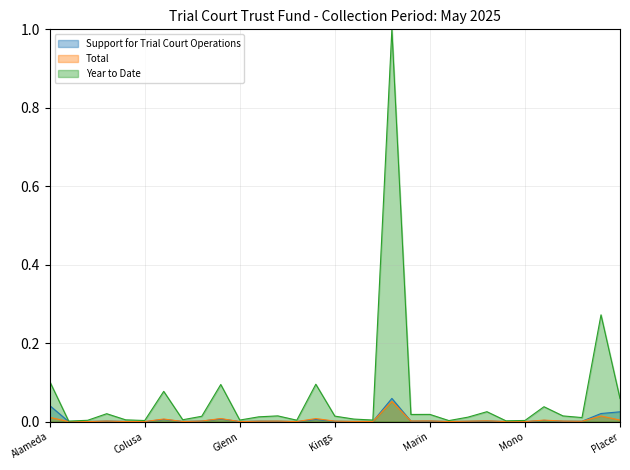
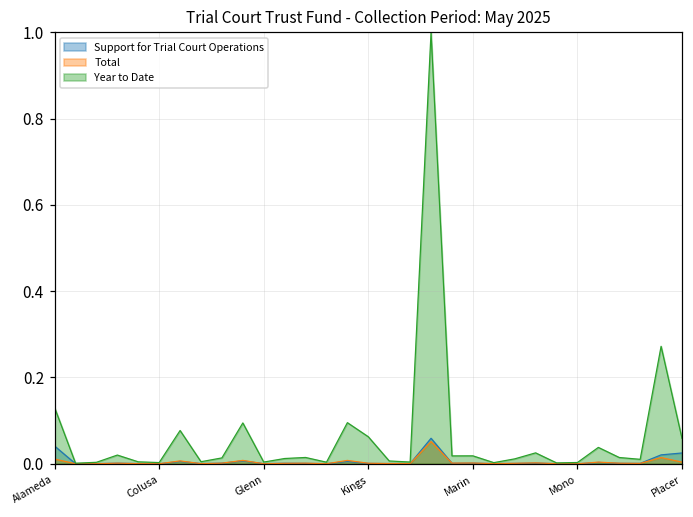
  {
    "Support for Trial Court Operations": {
      "Alameda": 0.04,
      "Placer": 0.03
    },
    "Total": {
      "Alameda": 0.01,
      "Placer": 0.00
    },
    "Year to Date": {
-     "Alameda": 0.10,
-     "Kings": 0.01,
+     "Alameda": 0.13,
+     "Kings": 0.06,
      "Marin": 0.02,
      "Placer": 0.06
    }
  }
